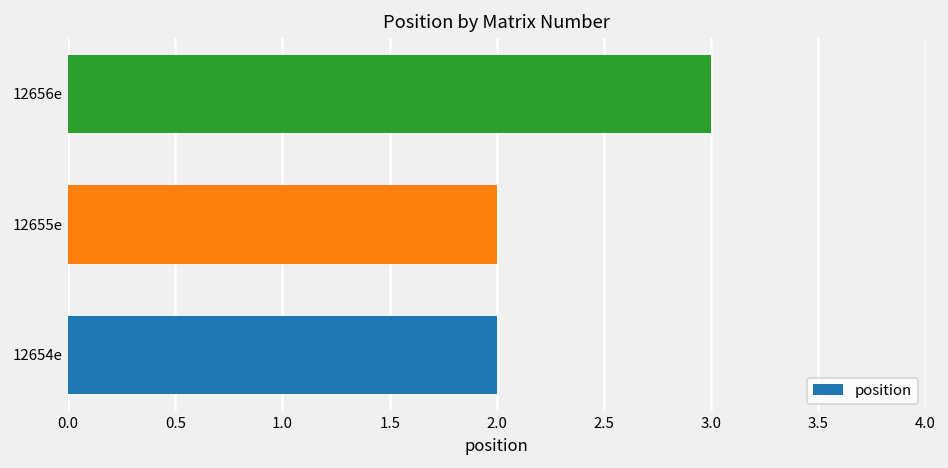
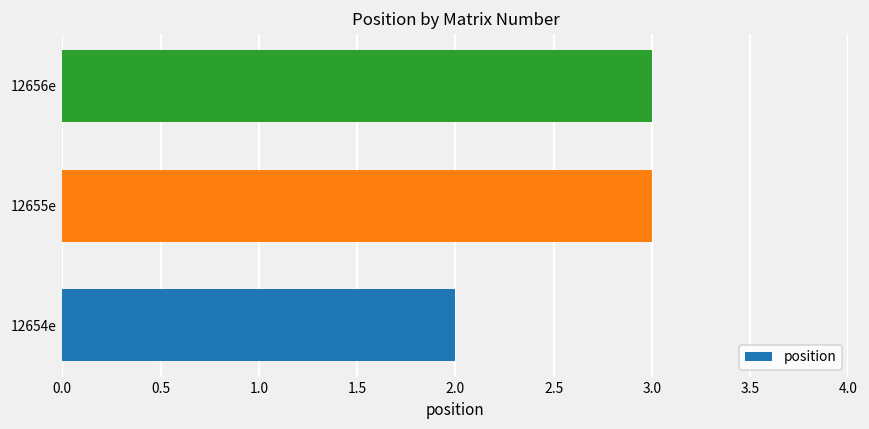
  {
    "12656e": 3,
-   "12655e": 2,
+   "12655e": 3,
    "12654e": 2
  }
